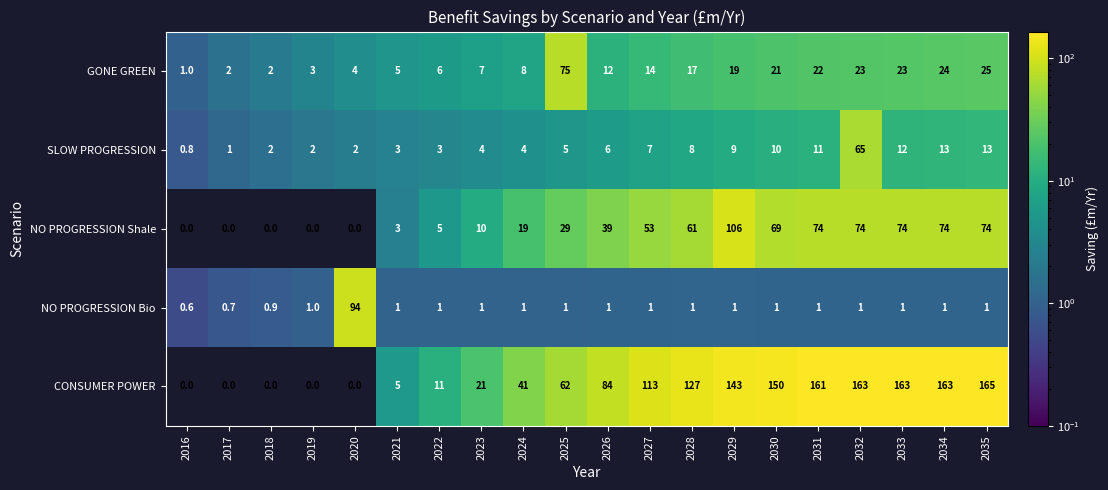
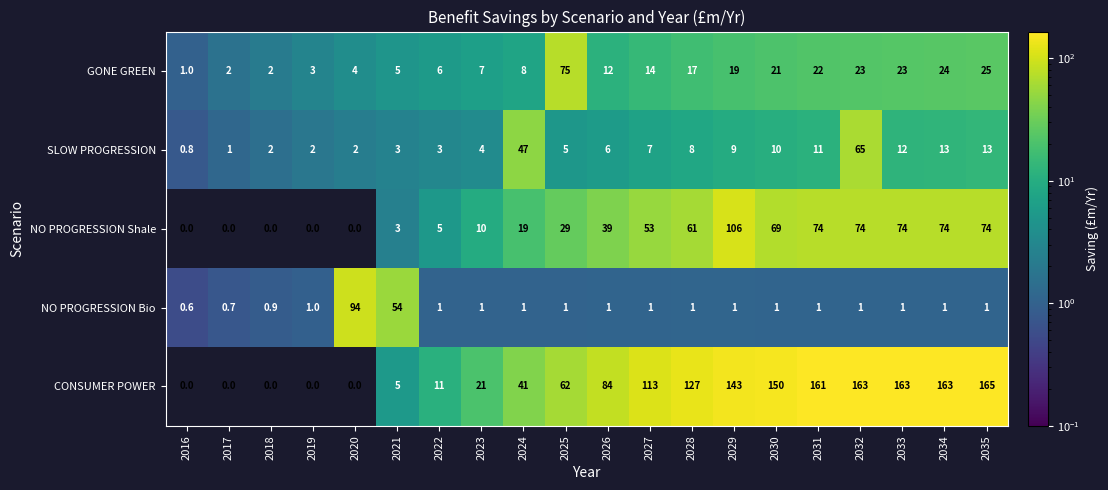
  {
    "GONE GREEN": {
      "2016": 1.0,
      "2017": 2,
      "2018": 2,
      "2019": 3,
      "2020": 4,
      "2021": 5,
      "2022": 6,
      "2023": 7,
      "2024": 8,
      "2025": 75,
      "2026": 12,
      "2027": 14,
      "2028": 17,
      "2029": 19,
      "2030": 21,
      "2031": 22,
      "2032": 23,
      "2033": 23,
      "2034": 24,
      "2035": 25
    },
    "SLOW PROGRESSION": {
      "2016": 0.8,
      "2017": 1,
      "2018": 2,
      "2019": 2,
      "2020": 2,
      "2021": 3,
      "2022": 3,
      "2023": 4,
-     "2024": 4,
+     "2024": 47,
      "2025": 5,
      "2026": 6,
      "2027": 7,
      "2028": 8,
      "2029": 9,
      "2030": 10,
      "2031": 11,
      "2032": 65,
      "2033": 12,
      "2034": 13,
      "2035": 13
    },
    "NO PROGRESSION Shale": {
      "2021": 3,
      "2022": 5,
      "2023": 10,
      "2024": 19,
      "2025": 29,
      "2026": 39,
      "2027": 53,
      "2028": 61,
      "2029": 106,
      "2030": 69,
      "2031": 74,
      "2032": 74,
      "2033": 74,
      "2034": 74,
      "2035": 74
    },
    "NO PROGRESSION Bio": {
      "2016": 0.6,
      "2017": 0.7,
      "2018": 0.9,
      "2019": 1.0,
      "2020": 94,
-     "2021": 1,
+     "2021": 54,
      "2022": 1,
      "2023": 1,
      "2024": 1,
      "2025": 1,
      "2026": 1,
      "2027": 1,
      "2028": 1,
      "2029": 1,
      "2030": 1,
      "2031": 1,
      "2032": 1,
      "2033": 1,
      "2034": 1,
      "2035": 1
    },
    "CONSUMER POWER": {
      "2021": 5,
      "2022": 11,
      "2023": 21,
      "2024": 41,
      "2025": 62,
      "2026": 84,
      "2027": 113,
      "2028": 127,
      "2029": 143,
      "2030": 150,
      "2031": 161,
      "2032": 163,
      "2033": 163,
      "2034": 163,
      "2035": 165
    }
  }
